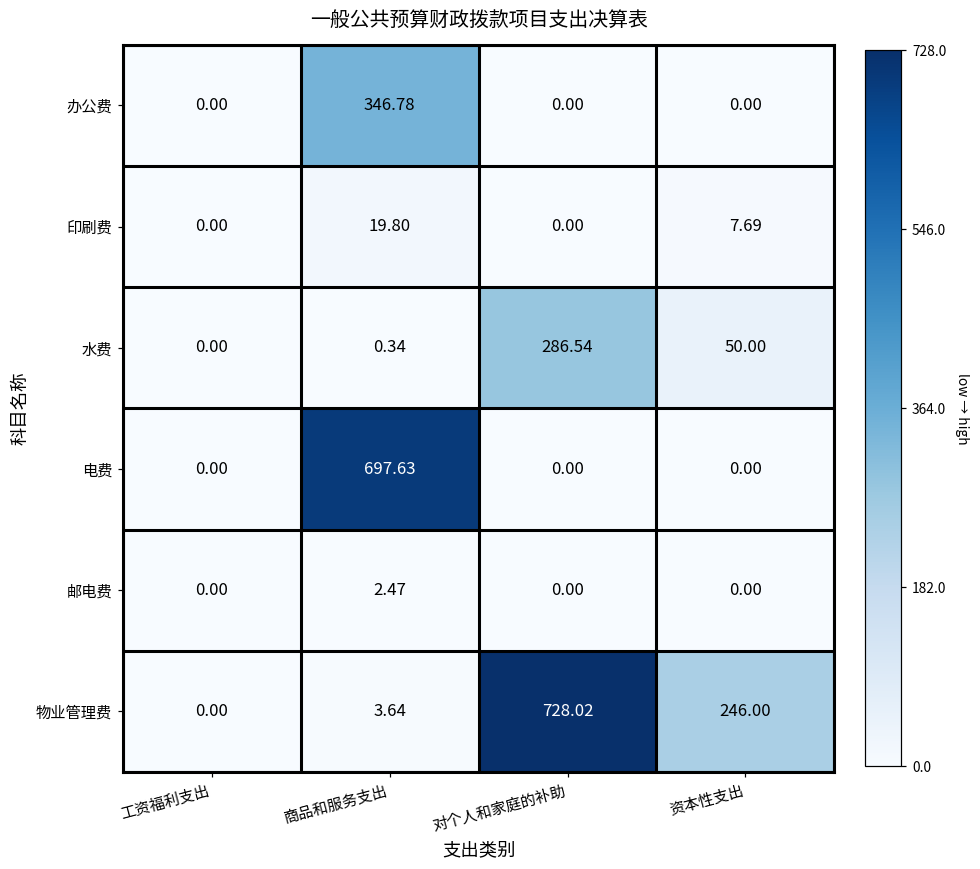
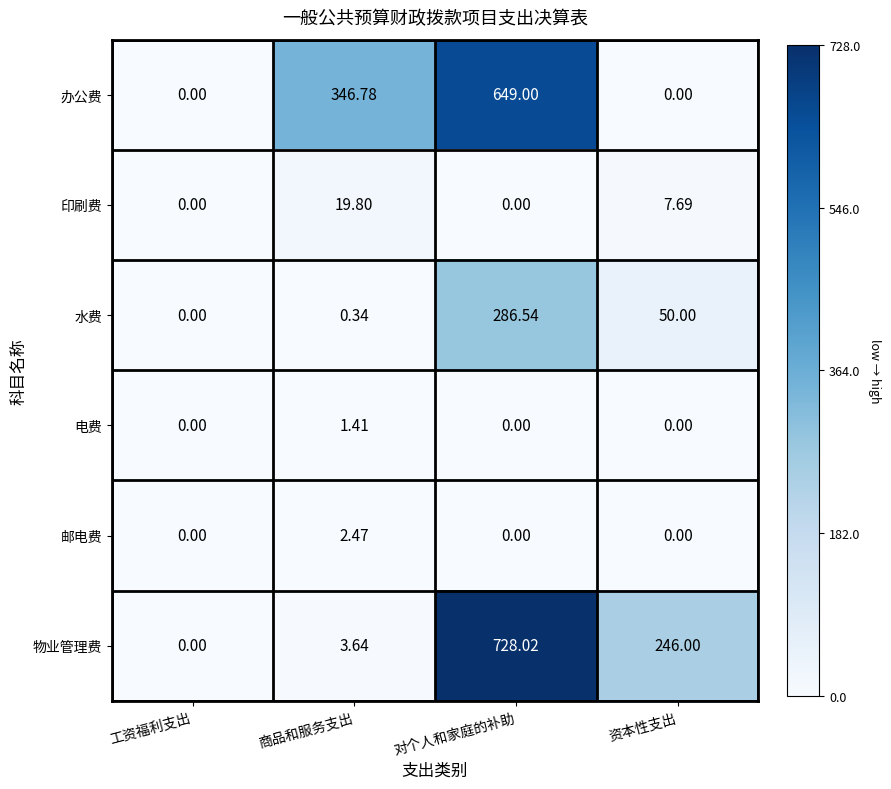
  {
    "办公费": {
      "工资福利支出": 0.00,
      "商品和服务支出": 346.78,
-     "对个人和家庭的补助": 0.00,
+     "对个人和家庭的补助": 649.00,
      "资本性支出": 0.00
    },
    "印刷费": {
      "工资福利支出": 0.00,
      "商品和服务支出": 19.80,
      "对个人和家庭的补助": 0.00,
      "资本性支出": 7.69
    },
    "水费": {
      "工资福利支出": 0.00,
      "商品和服务支出": 0.34,
      "对个人和家庭的补助": 286.54,
      "资本性支出": 50.00
    },
    "电费": {
      "工资福利支出": 0.00,
-     "商品和服务支出": 697.63,
+     "商品和服务支出": 1.41,
      "对个人和家庭的补助": 0.00,
      "资本性支出": 0.00
    },
    "邮电费": {
      "工资福利支出": 0.00,
      "商品和服务支出": 2.47,
      "对个人和家庭的补助": 0.00,
      "资本性支出": 0.00
    },
    "物业管理费": {
      "工资福利支出": 0.00,
      "商品和服务支出": 3.64,
      "对个人和家庭的补助": 728.02,
      "资本性支出": 246.00
    }
  }
